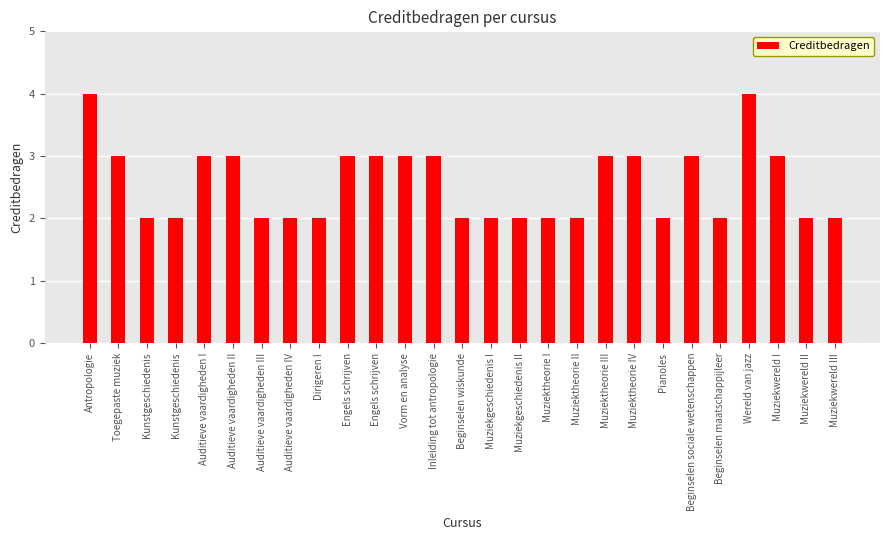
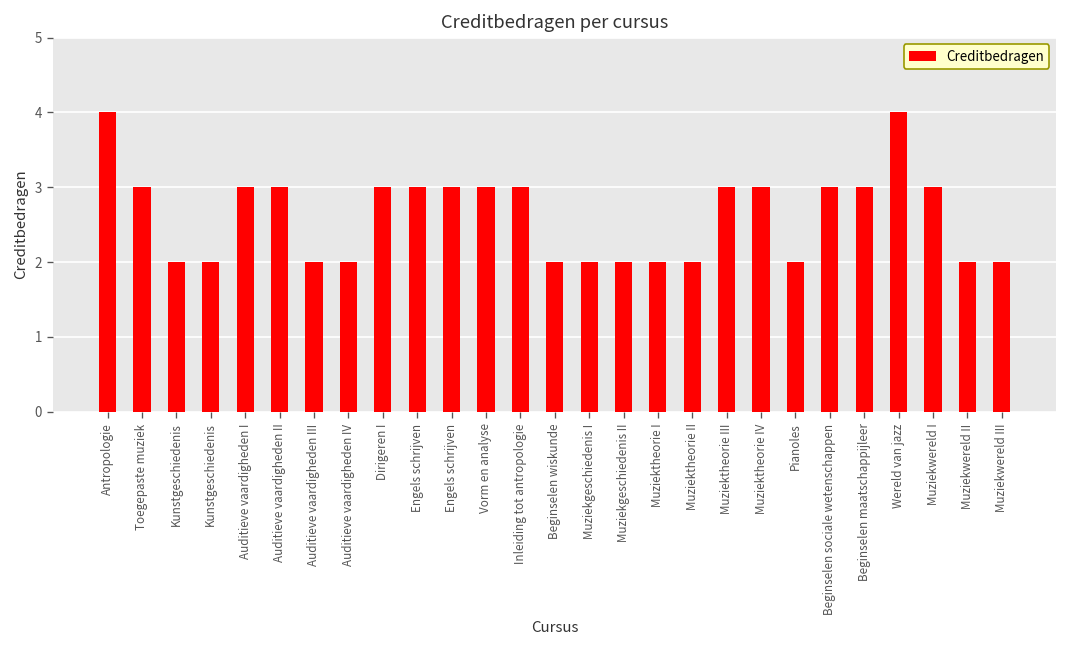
  {
    "Antropologie": 4,
    "Toegepaste muziek": 3,
    "Auditieve vaardigheden I": 3,
    "Auditieve vaardigheden II": 3,
    "Auditieve vaardigheden III": 2,
    "Auditieve vaardigheden IV": 2,
-   "Dirigeren I": 2,
+   "Dirigeren I": 3,
    "Vorm en analyse": 3,
    "Inleiding tot antropologie": 3,
    "Beginselen wiskunde": 2,
    "Muziekgeschiedenis I": 2,
    "Muziekgeschiedenis II": 2,
    "Muziektheorie I": 2,
    "Muziektheorie II": 2,
    "Muziektheorie III": 3,
    "Muziektheorie IV": 3,
    "Pianoles": 2,
    "Beginselen sociale wetenschappen": 3,
-   "Beginselen maatschappijleer": 2,
+   "Beginselen maatschappijleer": 3,
    "Wereld van jazz": 4,
    "Muziekwereld I": 3,
    "Muziekwereld II": 2,
    "Muziekwereld III": 2
  }
